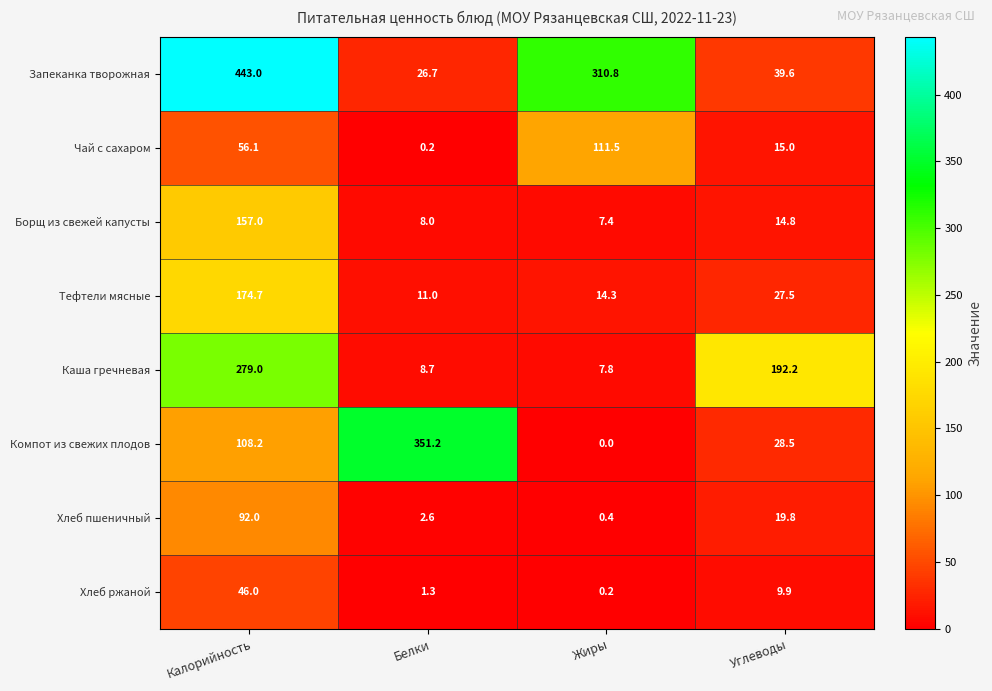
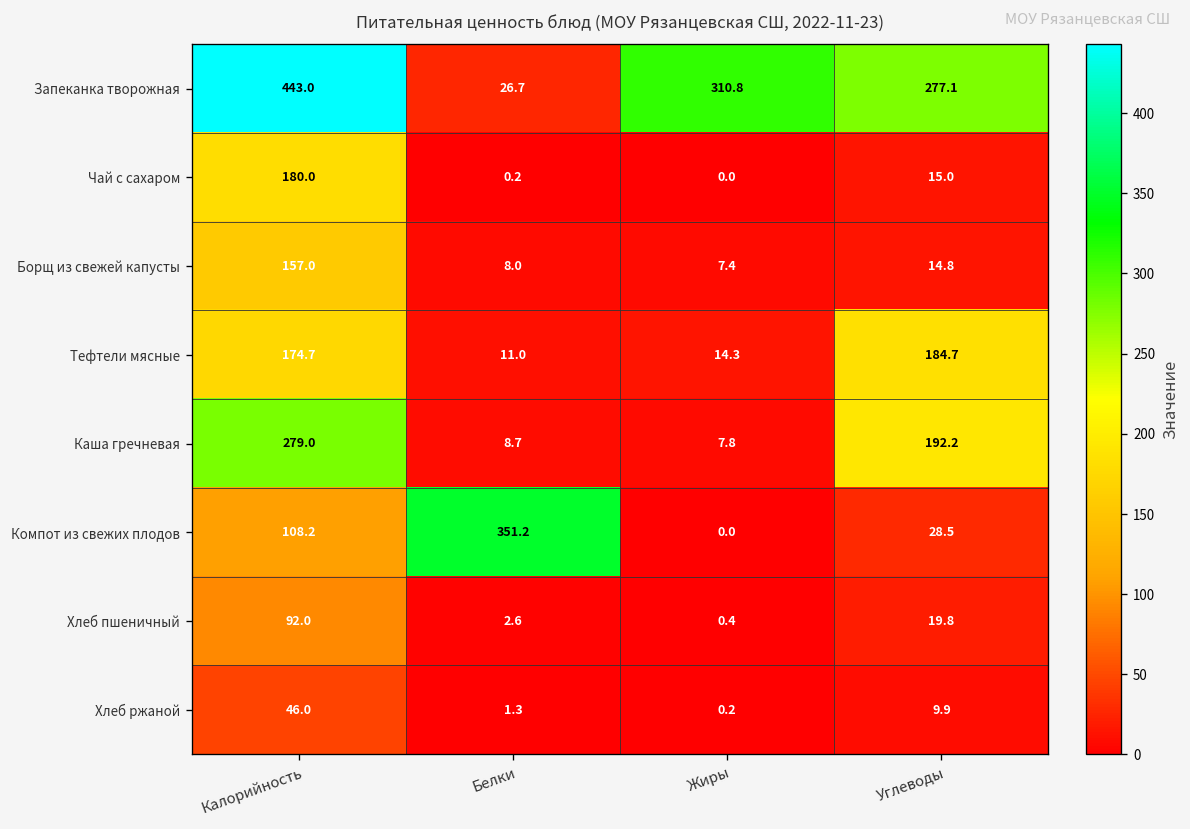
  {
    "Запеканка творожная": {
      "Калорийность": 443.0,
      "Белки": 26.7,
      "Жиры": 310.8,
-     "Углеводы": 39.6
+     "Углеводы": 277.1
    },
    "Чай с сахаром": {
-     "Калорийность": 56.1,
+     "Калорийность": 180.0,
      "Белки": 0.2,
-     "Жиры": 111.5,
+     "Жиры": 0.0,
      "Углеводы": 15.0
    },
    "Борщ из свежей капусты": {
      "Калорийность": 157.0,
      "Белки": 8.0,
      "Жиры": 7.4,
      "Углеводы": 14.8
    },
    "Тефтели мясные": {
      "Калорийность": 174.7,
      "Белки": 11.0,
      "Жиры": 14.3,
-     "Углеводы": 27.5
+     "Углеводы": 184.7
    },
    "Каша гречневая": {
      "Калорийность": 279.0,
      "Белки": 8.7,
      "Жиры": 7.8,
      "Углеводы": 192.2
    },
    "Компот из свежих плодов": {
      "Калорийность": 108.2,
      "Белки": 351.2,
      "Жиры": 0.0,
      "Углеводы": 28.5
    },
    "Хлеб пшеничный": {
      "Калорийность": 92.0,
      "Белки": 2.6,
      "Жиры": 0.4,
      "Углеводы": 19.8
    },
    "Хлеб ржаной": {
      "Калорийность": 46.0,
      "Белки": 1.3,
      "Жиры": 0.2,
      "Углеводы": 9.9
    }
  }
